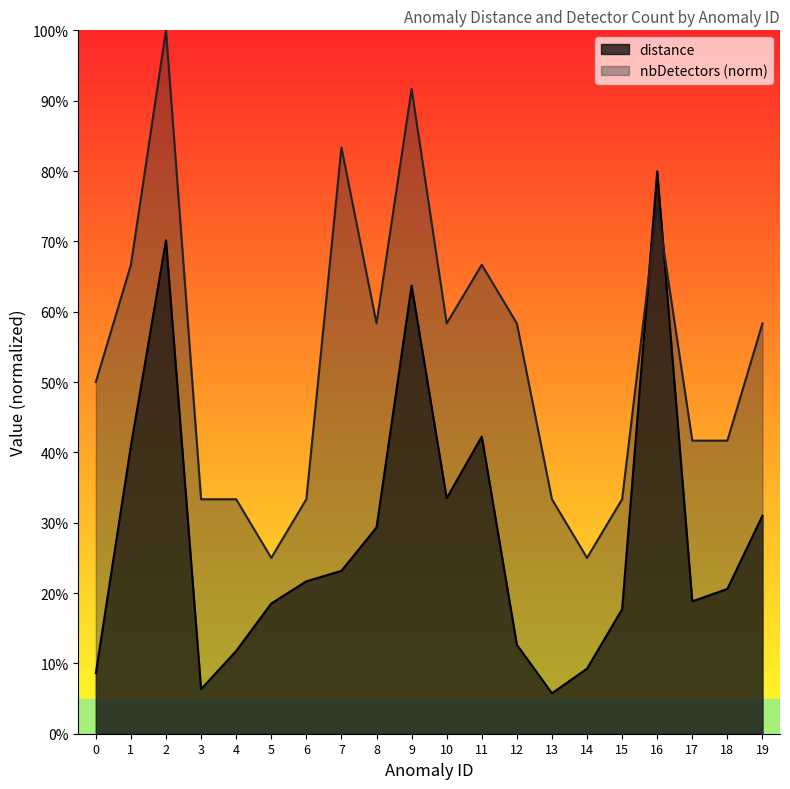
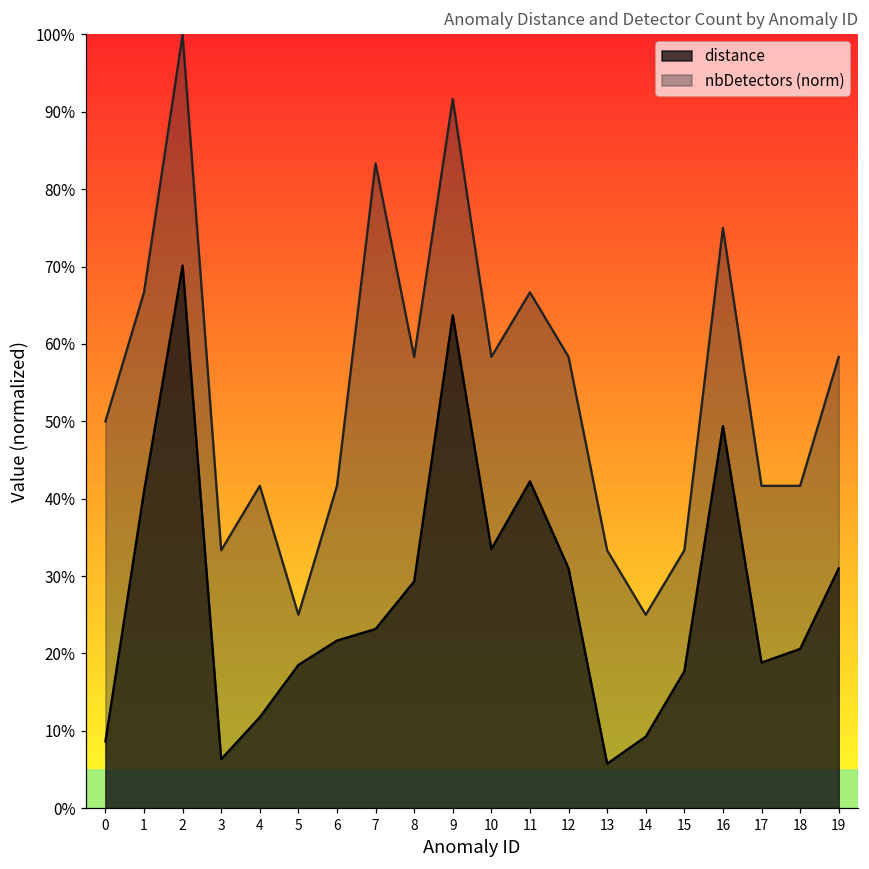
  {
    "distance": {
      "0": "9%",
      "1": "41%",
      "2": "70%",
      "3": "6%",
      "4": "12%",
      "5": "19%",
      "6": "22%",
      "7": "23%",
      "8": "29%",
      "9": "64%",
      "10": "33%",
      "11": "42%",
-     "12": "13%",
+     "12": "31%",
      "13": "6%",
      "14": "9%",
      "15": "18%",
-     "16": "80%",
+     "16": "49%",
      "17": "19%",
      "18": "21%",
      "19": "31%"
    },
    "nbDetectors (norm)": {
      "0": "50%",
      "1": "67%",
      "2": "100%",
      "3": "33%",
-     "4": "33%",
+     "4": "42%",
      "5": "25%",
-     "6": "33%",
+     "6": "42%",
      "7": "83%",
      "8": "58%",
      "9": "92%",
      "10": "58%",
      "11": "67%",
      "12": "58%",
      "13": "33%",
      "14": "25%",
      "15": "33%",
      "16": "75%",
      "17": "42%",
      "18": "42%",
      "19": "58%"
    }
  }
